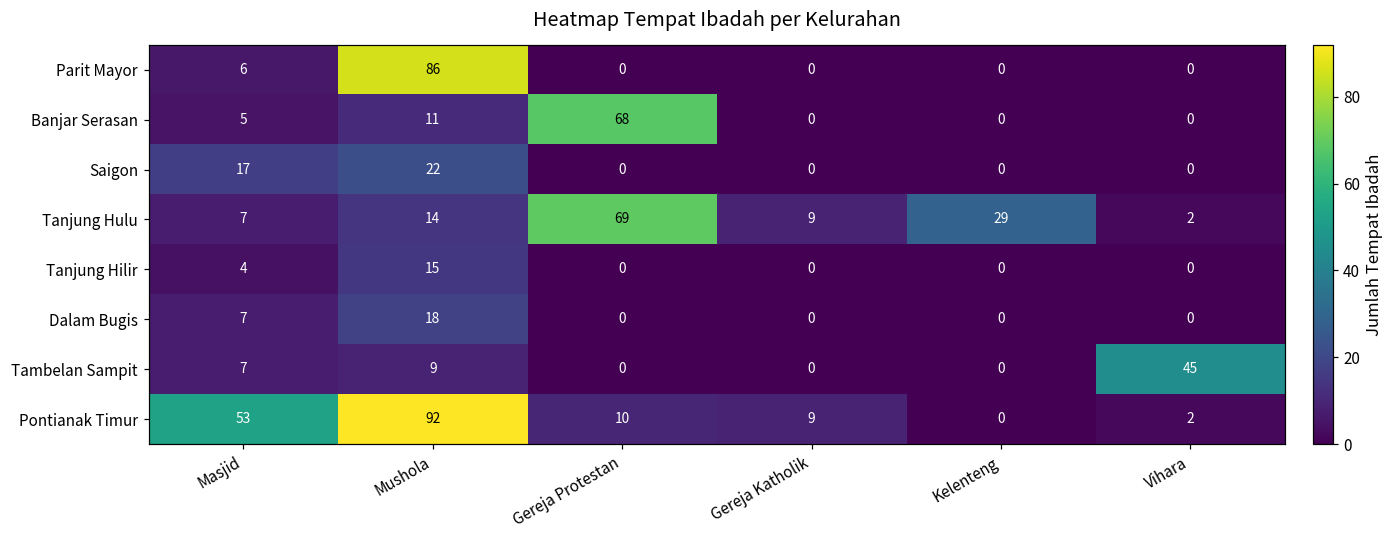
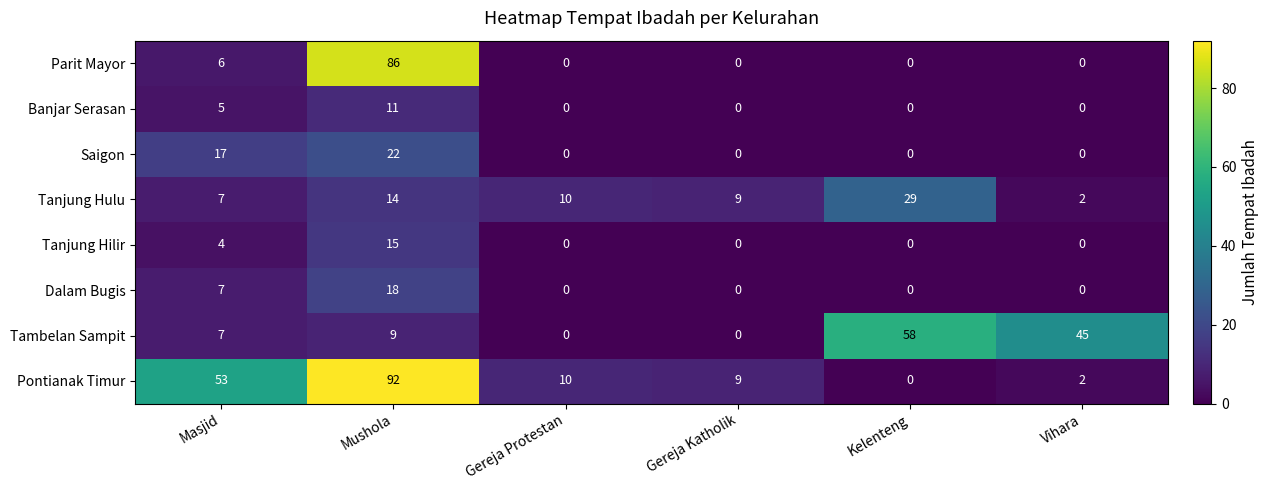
  {
    "Parit Mayor": {
      "Masjid": 6,
      "Mushola": 86,
      "Gereja Protestan": 0,
      "Gereja Katholik": 0,
      "Kelenteng": 0,
      "Vihara": 0
    },
    "Banjar Serasan": {
      "Masjid": 5,
      "Mushola": 11,
-     "Gereja Protestan": 68,
+     "Gereja Protestan": 0,
      "Gereja Katholik": 0,
      "Kelenteng": 0,
      "Vihara": 0
    },
    "Saigon": {
      "Masjid": 17,
      "Mushola": 22,
      "Gereja Protestan": 0,
      "Gereja Katholik": 0,
      "Kelenteng": 0,
      "Vihara": 0
    },
    "Tanjung Hulu": {
      "Masjid": 7,
      "Mushola": 14,
-     "Gereja Protestan": 69,
+     "Gereja Protestan": 10,
      "Gereja Katholik": 9,
      "Kelenteng": 29,
      "Vihara": 2
    },
    "Tanjung Hilir": {
      "Masjid": 4,
      "Mushola": 15,
      "Gereja Protestan": 0,
      "Gereja Katholik": 0,
      "Kelenteng": 0,
      "Vihara": 0
    },
    "Dalam Bugis": {
      "Masjid": 7,
      "Mushola": 18,
      "Gereja Protestan": 0,
      "Gereja Katholik": 0,
      "Kelenteng": 0,
      "Vihara": 0
    },
    "Tambelan Sampit": {
      "Masjid": 7,
      "Mushola": 9,
      "Gereja Protestan": 0,
      "Gereja Katholik": 0,
-     "Kelenteng": 0,
+     "Kelenteng": 58,
      "Vihara": 45
    },
    "Pontianak Timur": {
      "Masjid": 53,
      "Mushola": 92,
      "Gereja Protestan": 10,
      "Gereja Katholik": 9,
      "Kelenteng": 0,
      "Vihara": 2
    }
  }
